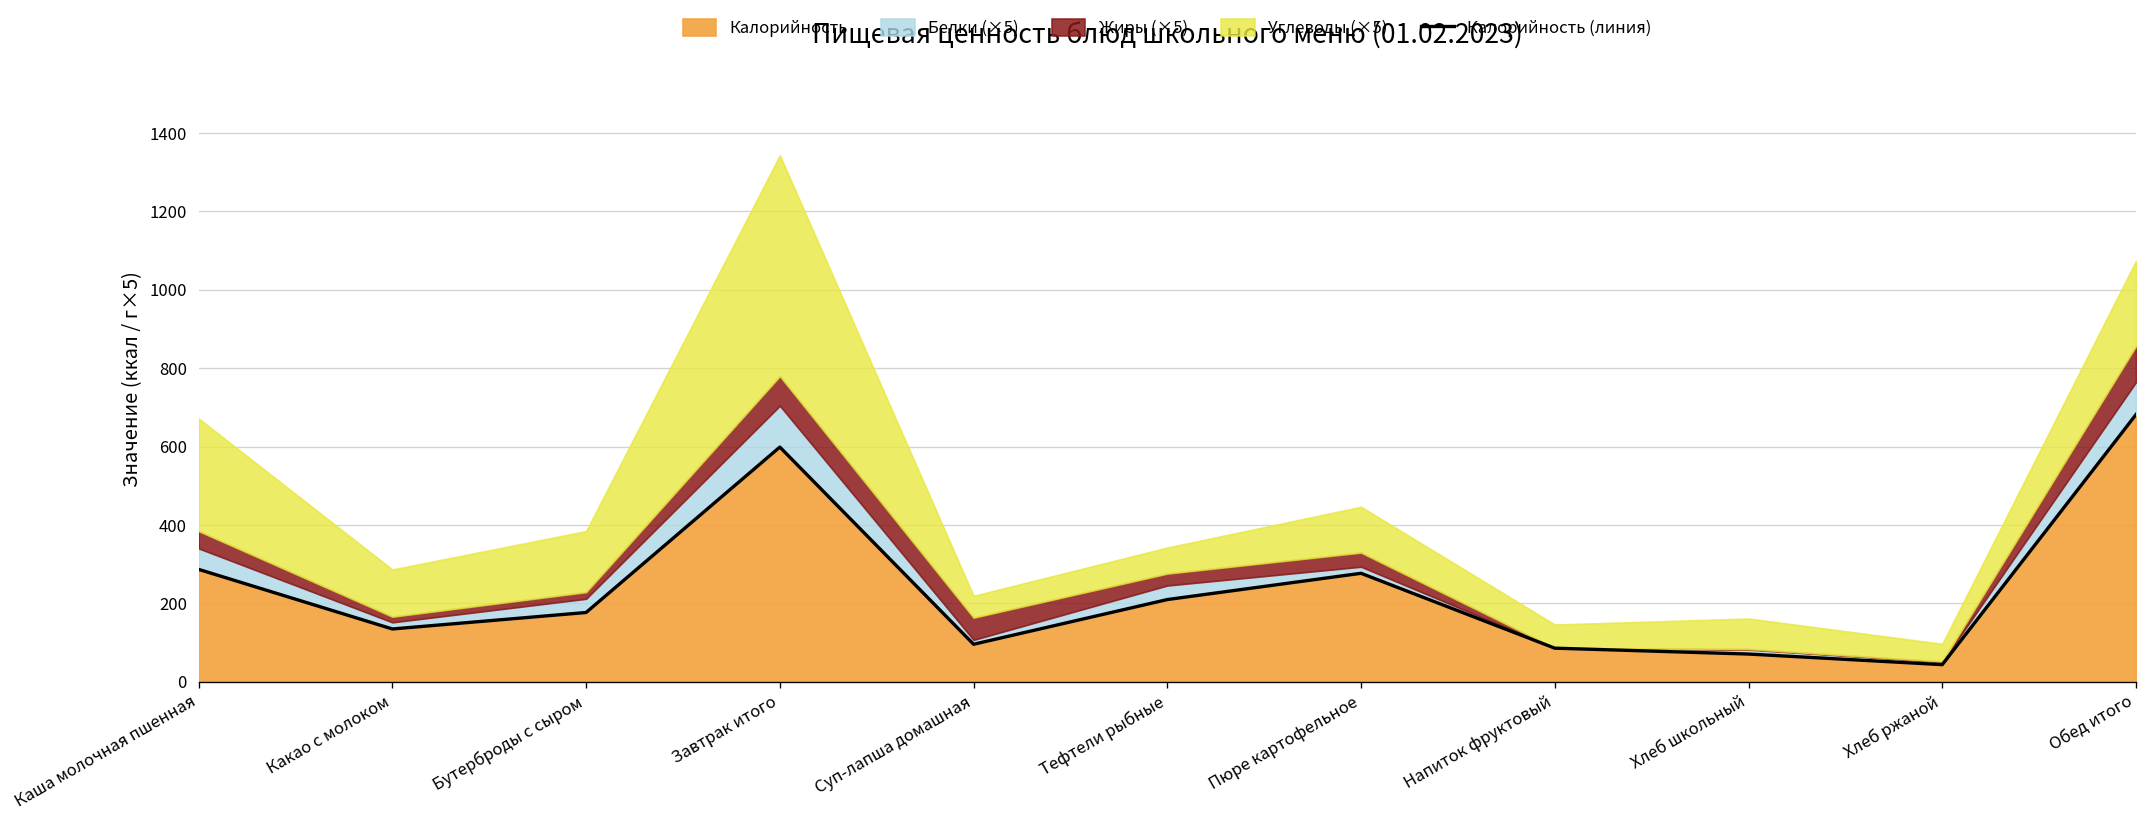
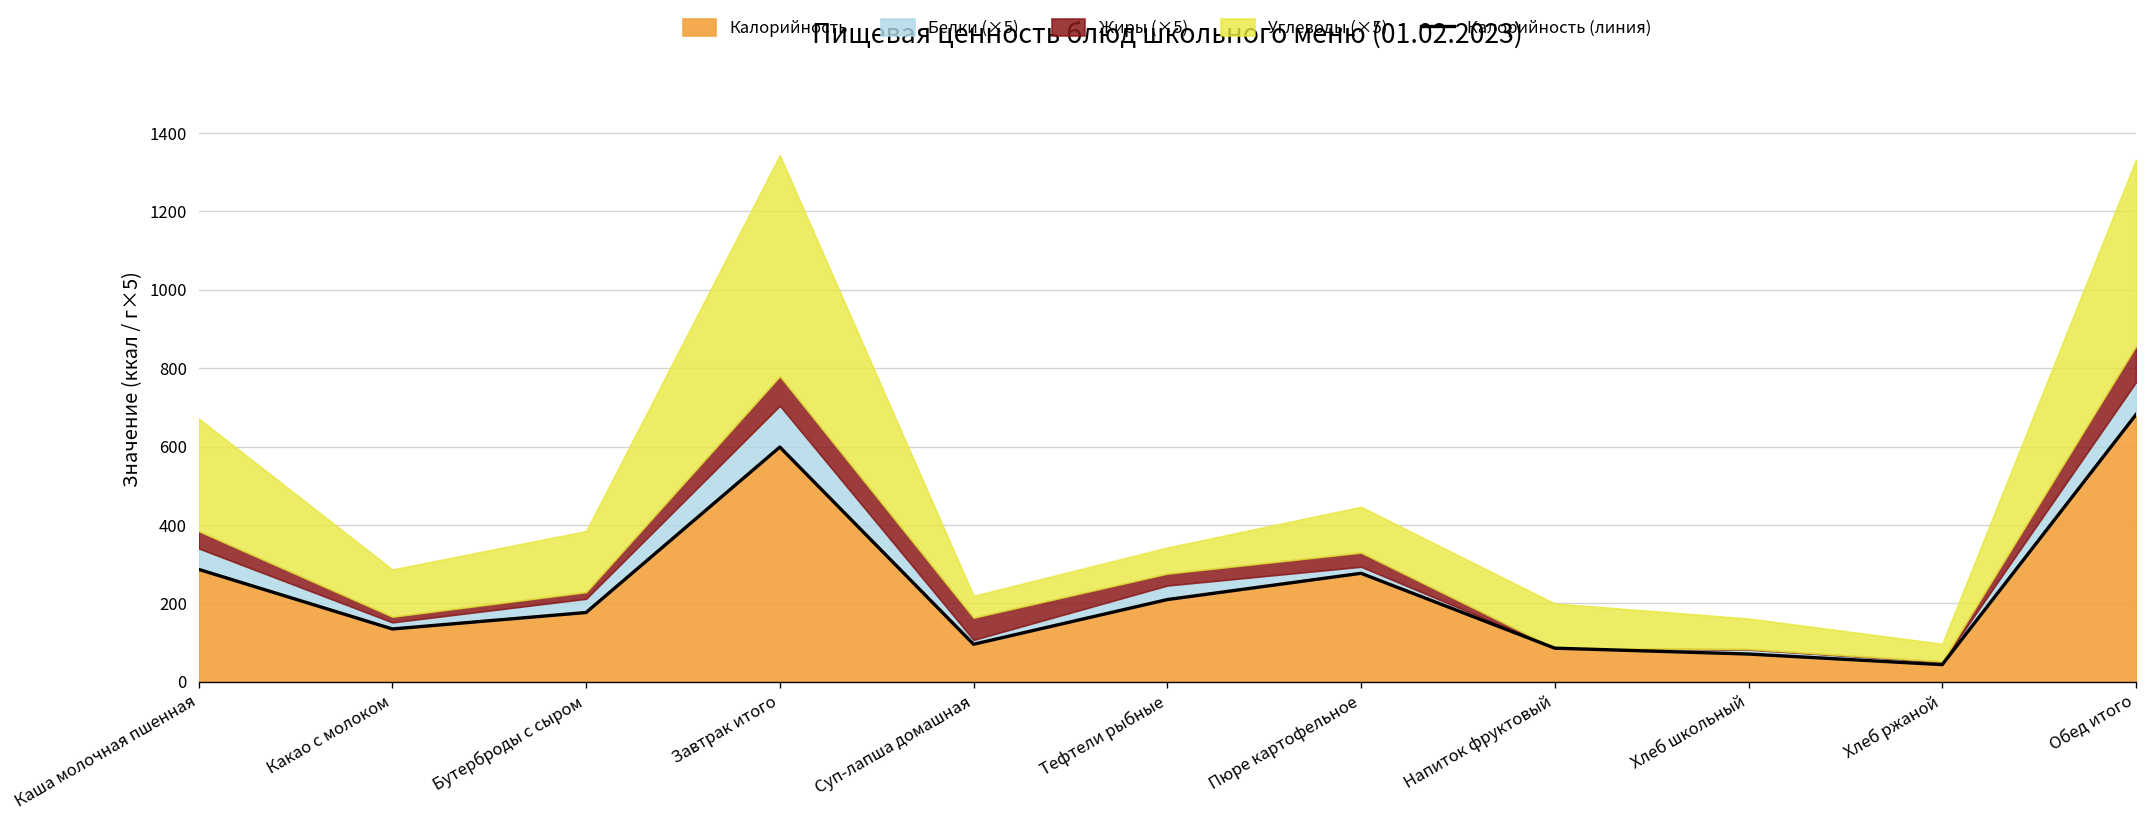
  {
    "Калорийность": {
      "Каша молочная пшенная": 290,
      "Какао с молоком": 140,
      "Бутерброды с сыром": 180,
      "Завтрак итого": 600,
      "Суп-лапша домашная": 100,
      "Тефтели рыбные": 210,
      "Пюре картофельное": 280,
      "Хлеб школьный": 70,
      "Обед итого": 680
    },
    "Белки (×5)": {
      "Каша молочная пшенная": 50,
      "Какао с молоком": 20,
      "Бутерброды с сыром": 40,
      "Завтрак итого": 110,
      "Суп-лапша домашная": 10,
      "Тефтели рыбные": 40,
      "Пюре картофельное": 20,
      "Обед итого": 80
    },
    "Жиры (×5)": {
      "Каша молочная пшенная": 40,
      "Какао с молоком": 10,
      "Бутерброды с сыром": 20,
      "Завтрак итого": 80,
      "Суп-лапша домашная": 60,
      "Тефтели рыбные": 30,
      "Пюре картофельное": 40,
      "Обед итого": 90
    },
    "Углеводы (×5)": {
      "Каша молочная пшенная": 290,
      "Какао с молоком": 120,
      "Бутерброды с сыром": 160,
      "Завтрак итого": 560,
      "Суп-лапша домашная": 60,
      "Тефтели рыбные": 70,
      "Пюре картофельное": 120,
-     "Напиток фруктовый": 60,
+     "Напиток фруктовый": 110,
      "Хлеб школьный": 80,
      "Хлеб ржаной": 50,
-     "Обед итого": 220
+     "Обед итого": 470
    }
  }
